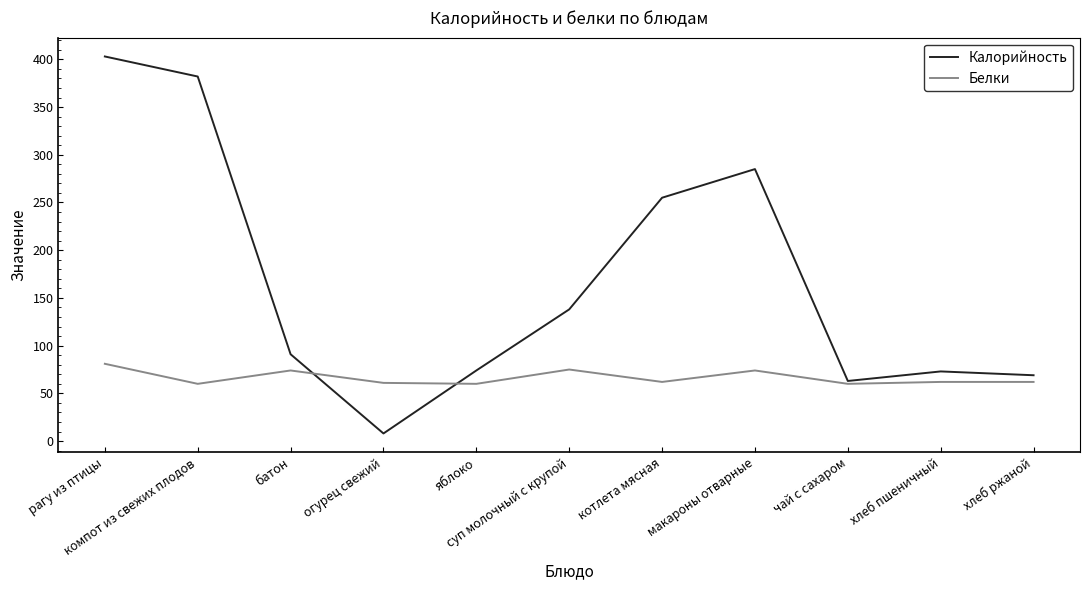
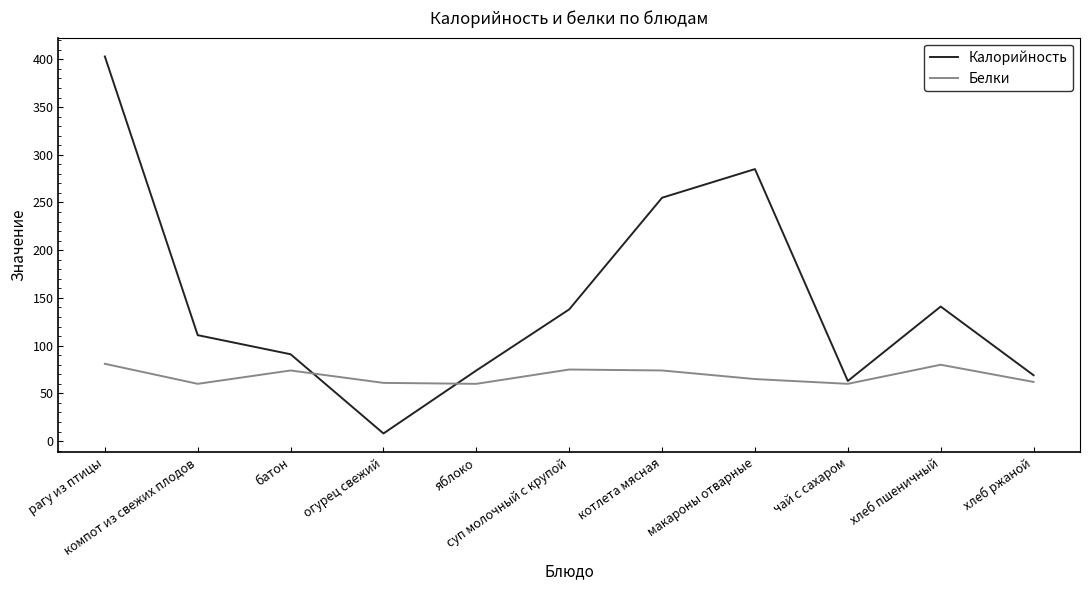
  {
    "Калорийность": {
      "рагу из птицы": 400,
-     "компот из свежих плодов": 380,
+     "компот из свежих плодов": 110,
      "батон": 90,
      "огурец свежий": 10,
      "яблоко": 70,
      "суп молочный с крупой": 140,
      "котлета мясная": 260,
      "макароны отварные": 290,
      "чай с сахаром": 60,
-     "хлеб пшеничный": 70,
+     "хлеб пшеничный": 140,
      "хлеб ржаной": 70
    },
    "Белки": {
      "рагу из птицы": 80,
      "компот из свежих плодов": 60,
      "батон": 70,
      "огурец свежий": 60,
      "яблоко": 60,
      "суп молочный с крупой": 80,
-     "котлета мясная": 60,
-     "макароны отварные": 74,
+     "котлета мясная": 70,
+     "макароны отварные": 65,
      "чай с сахаром": 60,
-     "хлеб пшеничный": 60,
+     "хлеб пшеничный": 80,
      "хлеб ржаной": 60
    }
  }
